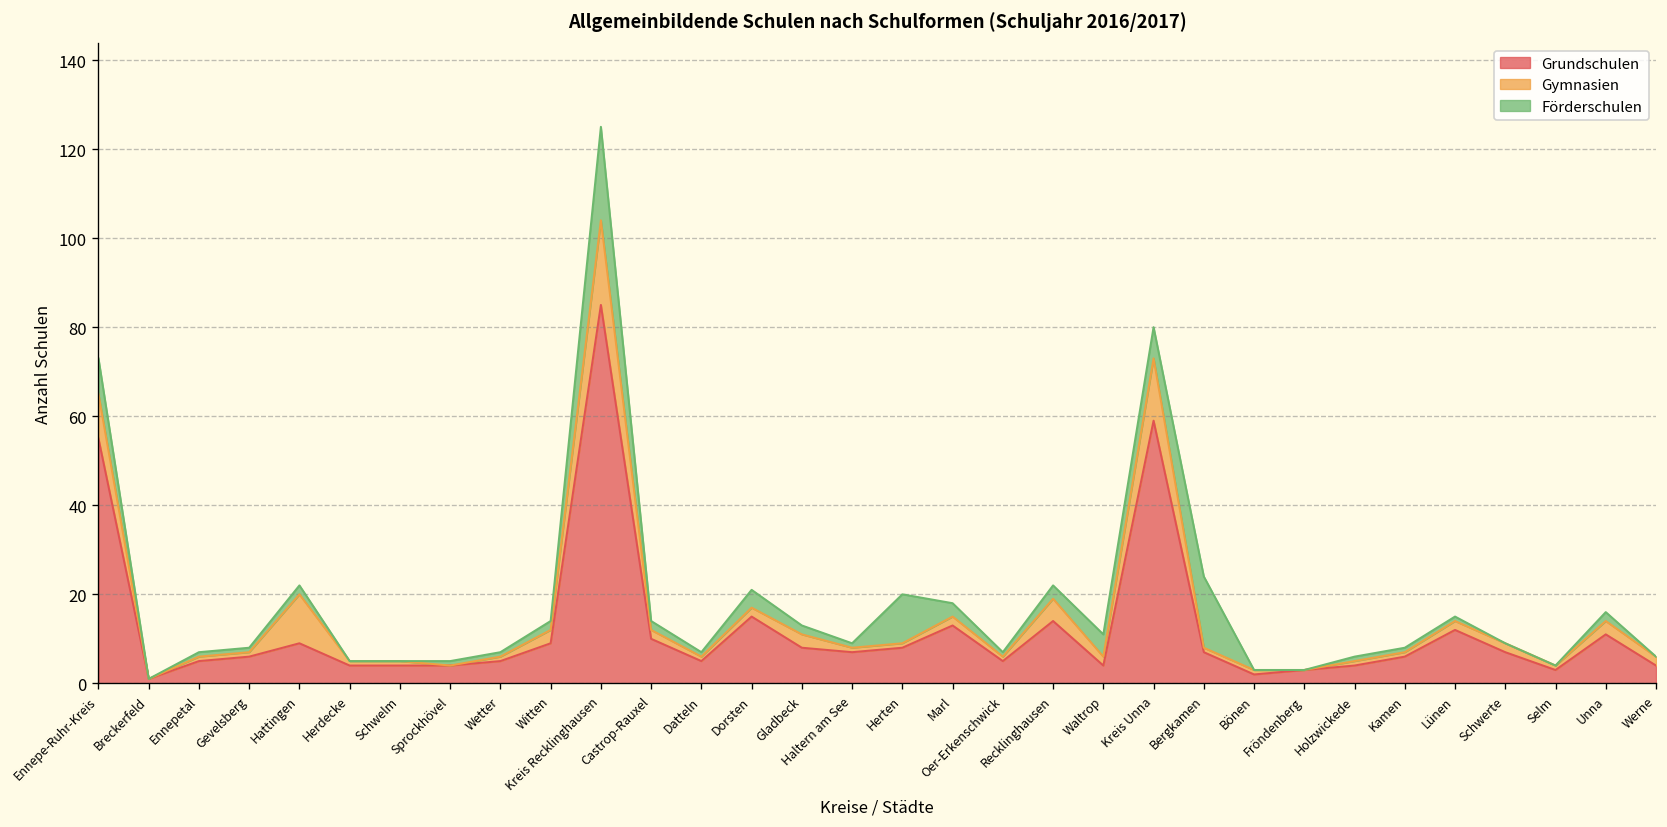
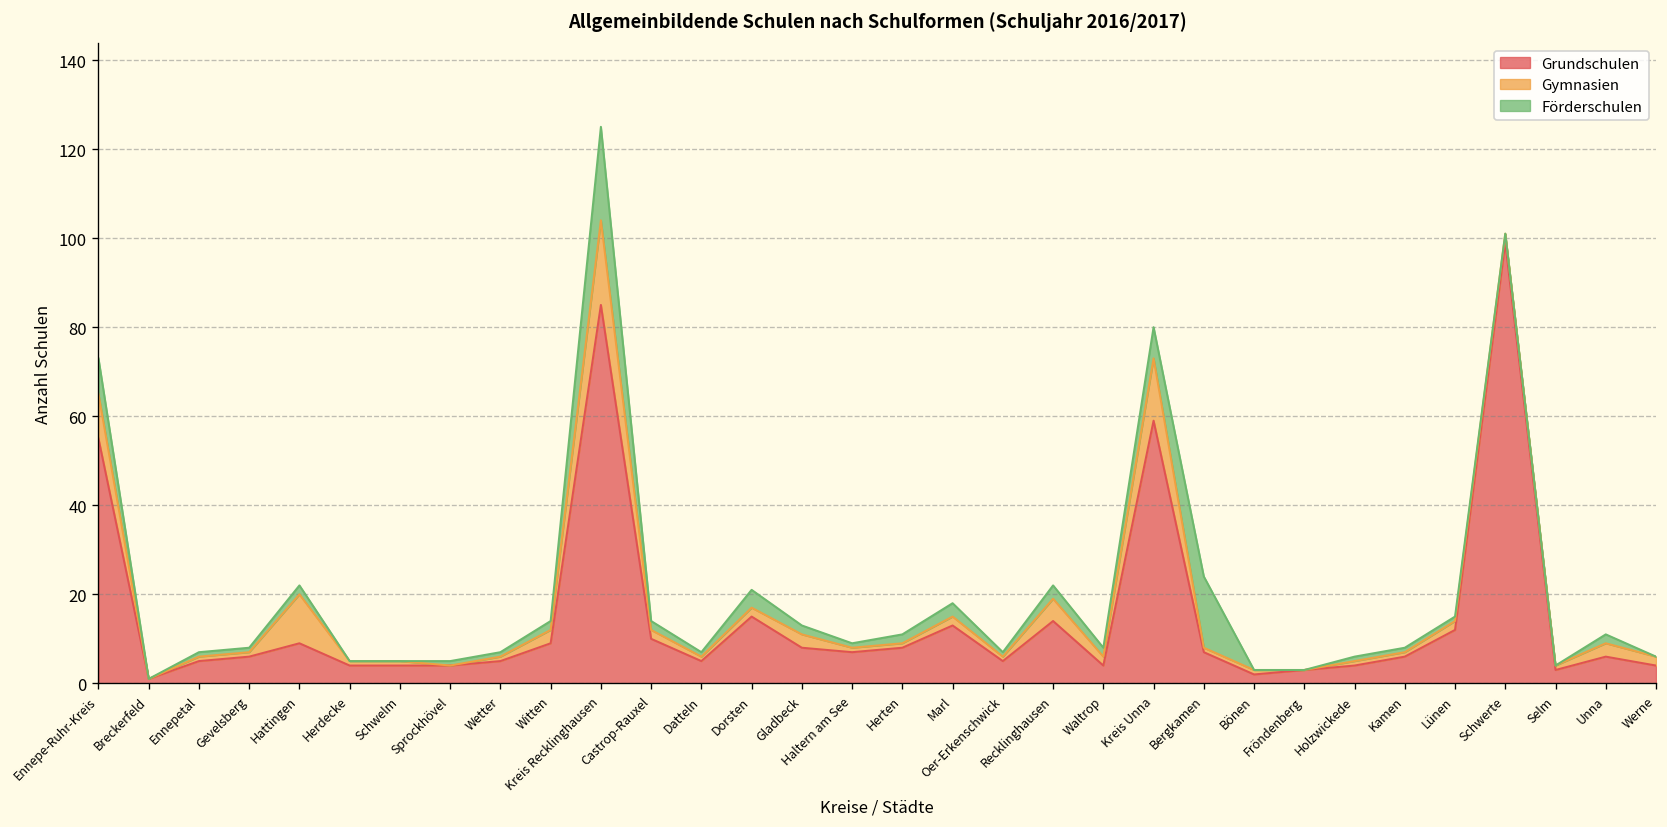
  {
    "Grundschulen": {
      "Ennepe-Ruhr-Kreis": 55,
      "Ennepetal": 5,
      "Gevelsberg": 6,
      "Hattingen": 9,
      "Herdecke": 4,
      "Schwelm": 4,
      "Wetter": 5,
      "Witten": 9,
      "Kreis Recklinghausen": 85,
      "Castrop-Rauxel": 10,
      "Datteln": 5,
      "Dorsten": 15,
      "Gladbeck": 8,
      "Haltern am See": 7,
      "Herten": 8,
      "Marl": 13,
      "Oer-Erkenschwick": 5,
      "Recklinghausen": 14,
      "Waltrop": 4,
      "Kreis Unna": 59,
      "Bergkamen": 7,
      "Bönen": 2,
      "Holzwickede": 4,
      "Kamen": 6,
      "Lünen": 12,
-     "Schwerte": 7,
+     "Schwerte": 99,
      "Selm": 3,
-     "Unna": 11,
+     "Unna": 6,
      "Werne": 4
    },
    "Gymnasien": {
      "Ennepe-Ruhr-Kreis": 10,
      "Ennepetal": 1,
      "Gevelsberg": 1,
      "Hattingen": 11,
      "Wetter": 1,
      "Witten": 3,
      "Kreis Recklinghausen": 19,
      "Castrop-Rauxel": 2,
      "Datteln": 1,
      "Dorsten": 2,
      "Gladbeck": 3,
      "Haltern am See": 1,
      "Herten": 1,
      "Marl": 2,
      "Oer-Erkenschwick": 1,
      "Recklinghausen": 5,
      "Waltrop": 2,
      "Kreis Unna": 14,
      "Bergkamen": 1,
      "Holzwickede": 1,
      "Kamen": 1,
      "Lünen": 2,
      "Unna": 3
    },
    "Förderschulen": {
      "Ennepe-Ruhr-Kreis": 8,
      "Ennepetal": 1,
      "Gevelsberg": 1,
      "Hattingen": 2,
      "Sprockhövel": 1,
      "Wetter": 1,
      "Witten": 2,
      "Kreis Recklinghausen": 21,
      "Castrop-Rauxel": 2,
      "Datteln": 1,
      "Dorsten": 4,
      "Gladbeck": 2,
      "Haltern am See": 1,
-     "Herten": 11,
+     "Herten": 2,
      "Marl": 3,
      "Oer-Erkenschwick": 1,
      "Recklinghausen": 3,
-     "Waltrop": 5,
+     "Waltrop": 2,
      "Kreis Unna": 7,
      "Bergkamen": 16,
      "Holzwickede": 1,
      "Kamen": 1,
      "Lünen": 1,
      "Unna": 2
    }
  }
